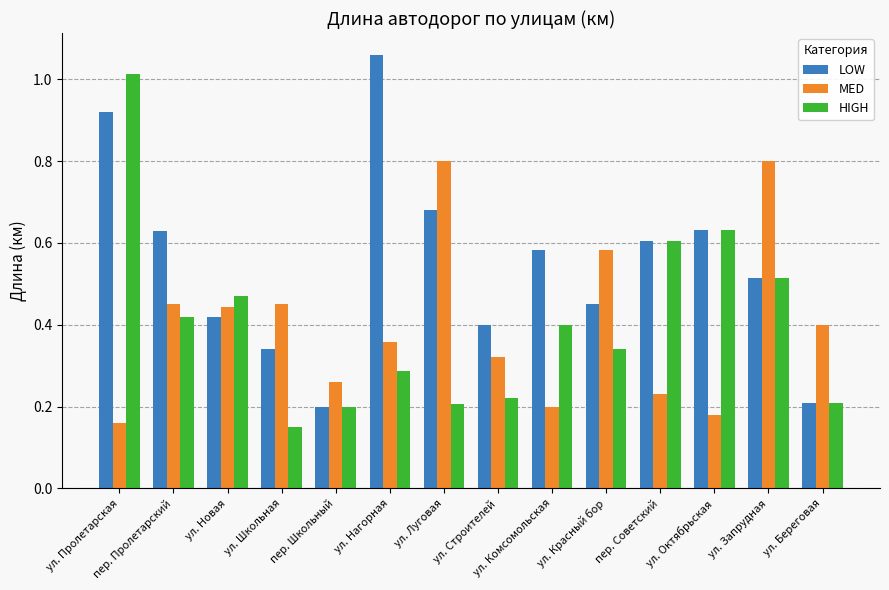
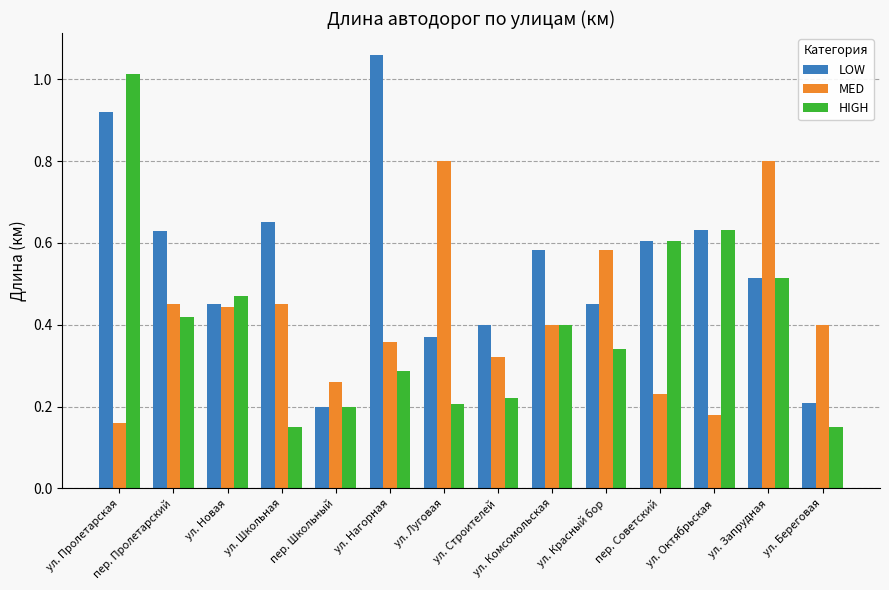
  {
    "LOW": {
      "ул. Пролетарская": 0.92,
      "пер. Пролетарский": 0.63,
-     "ул. Новая": 0.42,
-     "ул. Школьная": 0.34,
+     "ул. Новая": 0.45,
+     "ул. Школьная": 0.65,
      "пер. Школьный": 0.20,
      "ул. Нагорная": 1.06,
-     "ул. Луговая": 0.68,
+     "ул. Луговая": 0.37,
      "ул. Строителей": 0.40,
      "ул. Комсомольская": 0.58,
      "ул. Красный бор": 0.45,
      "пер. Советский": 0.61,
      "ул. Октябрьская": 0.63,
      "ул. Запрудная": 0.52,
      "ул. Береговая": 0.21
    },
    "MED": {
      "ул. Пролетарская": 0.16,
      "пер. Пролетарский": 0.45,
      "ул. Новая": 0.44,
      "ул. Школьная": 0.45,
      "пер. Школьный": 0.26,
      "ул. Нагорная": 0.36,
      "ул. Луговая": 0.8,
      "ул. Строителей": 0.32,
-     "ул. Комсомольская": 0.2,
+     "ул. Комсомольская": 0.4,
      "ул. Красный бор": 0.58,
      "пер. Советский": 0.23,
      "ул. Октябрьская": 0.18,
      "ул. Запрудная": 0.8,
      "ул. Береговая": 0.4
    },
    "HIGH": {
      "ул. Пролетарская": 1.01,
      "пер. Пролетарский": 0.42,
      "ул. Новая": 0.47,
      "ул. Школьная": 0.15,
      "пер. Школьный": 0.20,
      "ул. Нагорная": 0.29,
      "ул. Луговая": 0.21,
      "ул. Строителей": 0.22,
      "ул. Комсомольская": 0.40,
      "ул. Красный бор": 0.34,
      "пер. Советский": 0.61,
      "ул. Октябрьская": 0.63,
      "ул. Запрудная": 0.52,
-     "ул. Береговая": 0.21
+     "ул. Береговая": 0.15
    }
  }
